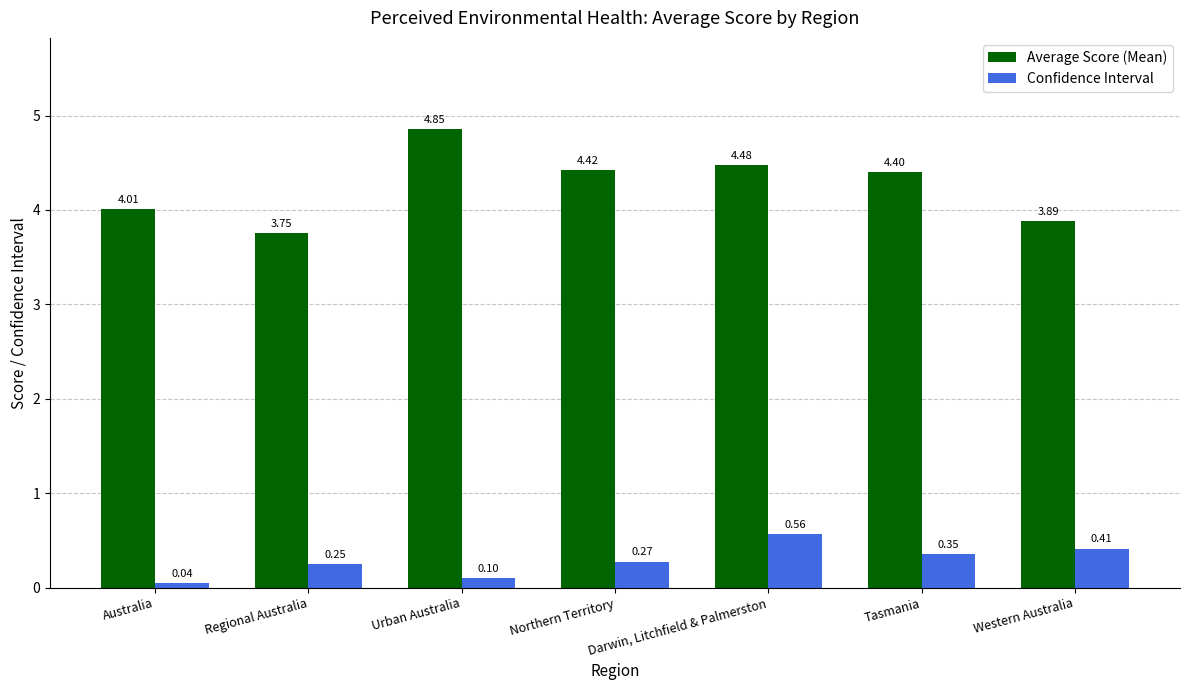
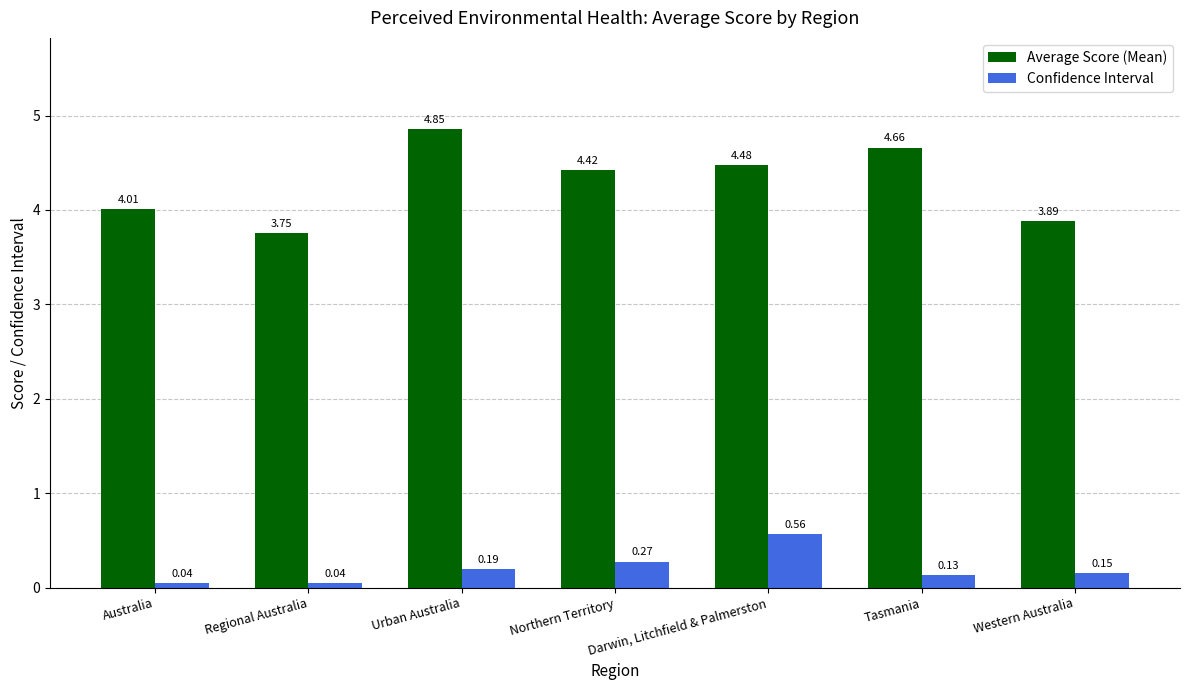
  {
    "Average Score (Mean)": {
      "Australia": 4.01,
      "Regional Australia": 3.75,
      "Urban Australia": 4.85,
      "Northern Territory": 4.42,
      "Darwin, Litchfield & Palmerston": 4.48,
-     "Tasmania": 4.40,
+     "Tasmania": 4.66,
      "Western Australia": 3.89
    },
    "Confidence Interval": {
      "Australia": 0.04,
-     "Regional Australia": 0.25,
-     "Urban Australia": 0.10,
+     "Regional Australia": 0.04,
+     "Urban Australia": 0.19,
      "Northern Territory": 0.27,
      "Darwin, Litchfield & Palmerston": 0.56,
-     "Tasmania": 0.35,
-     "Western Australia": 0.41
+     "Tasmania": 0.13,
+     "Western Australia": 0.15
    }
  }
